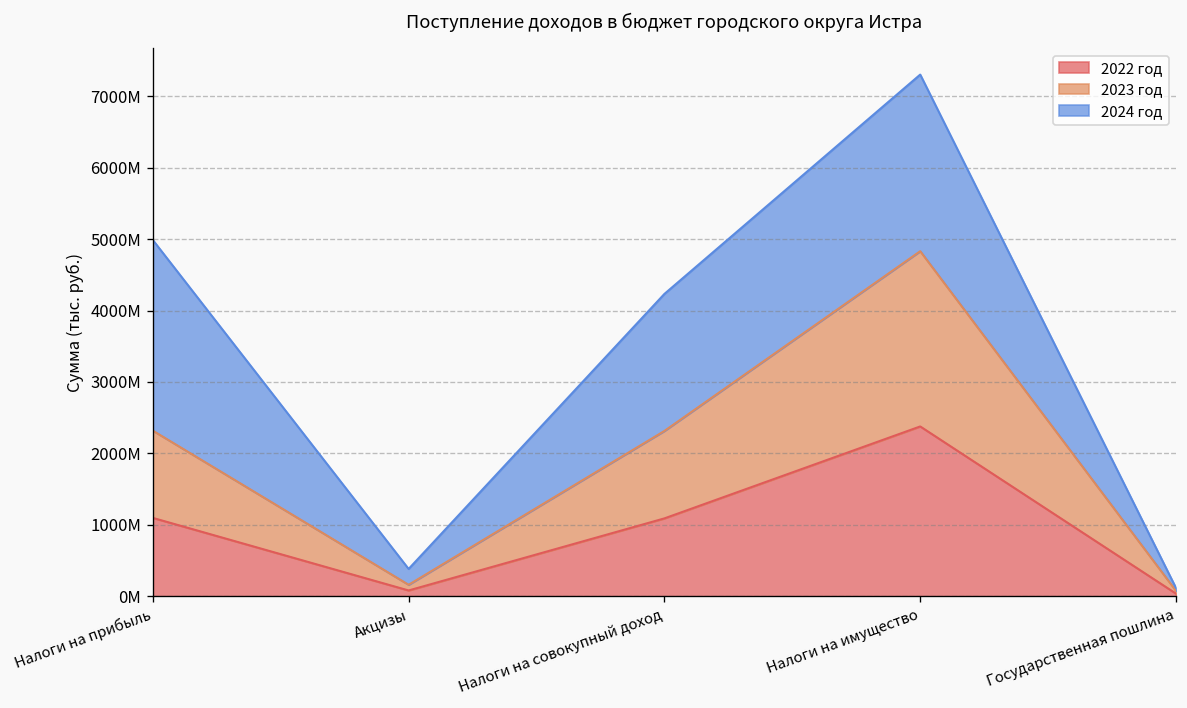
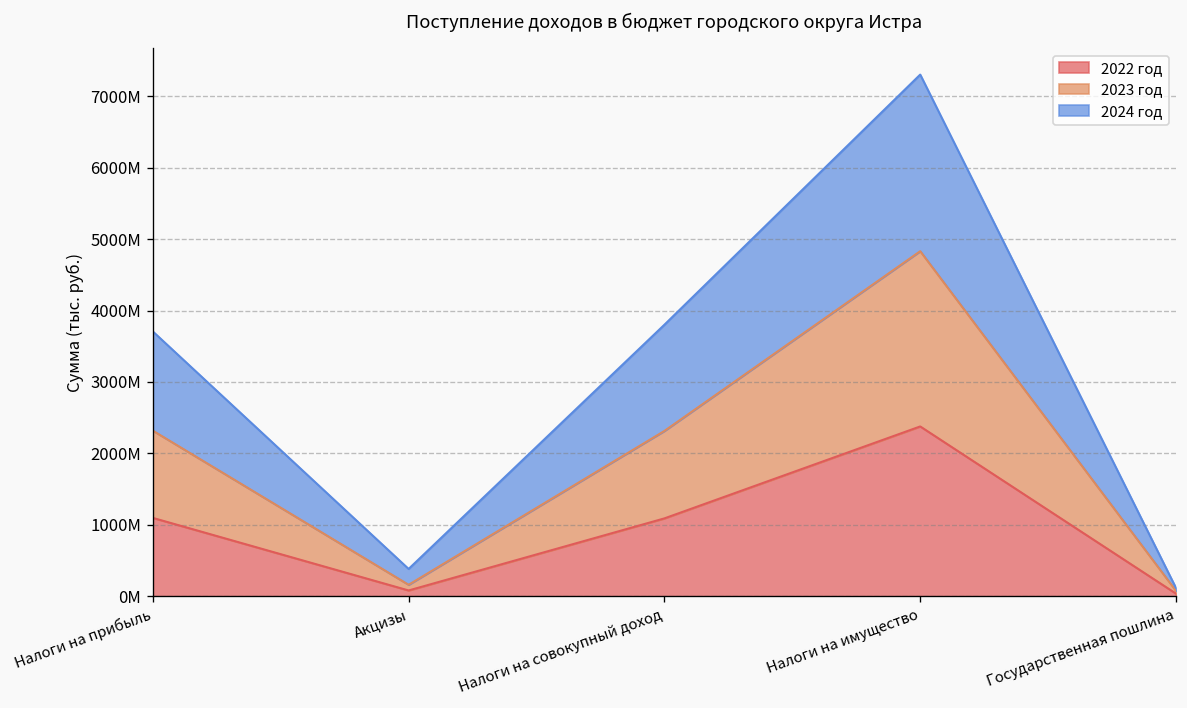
  {
    "2024 год": {
-     "Налоги на прибыль": 2700000000,
+     "Налоги на прибыль": 1400000000,
      "Акцизы": 200000000,
-     "Налоги на совокупный доход": 1900000000,
+     "Налоги на совокупный доход": 1500000000,
      "Налоги на имущество": 2500000000
    }
  }
